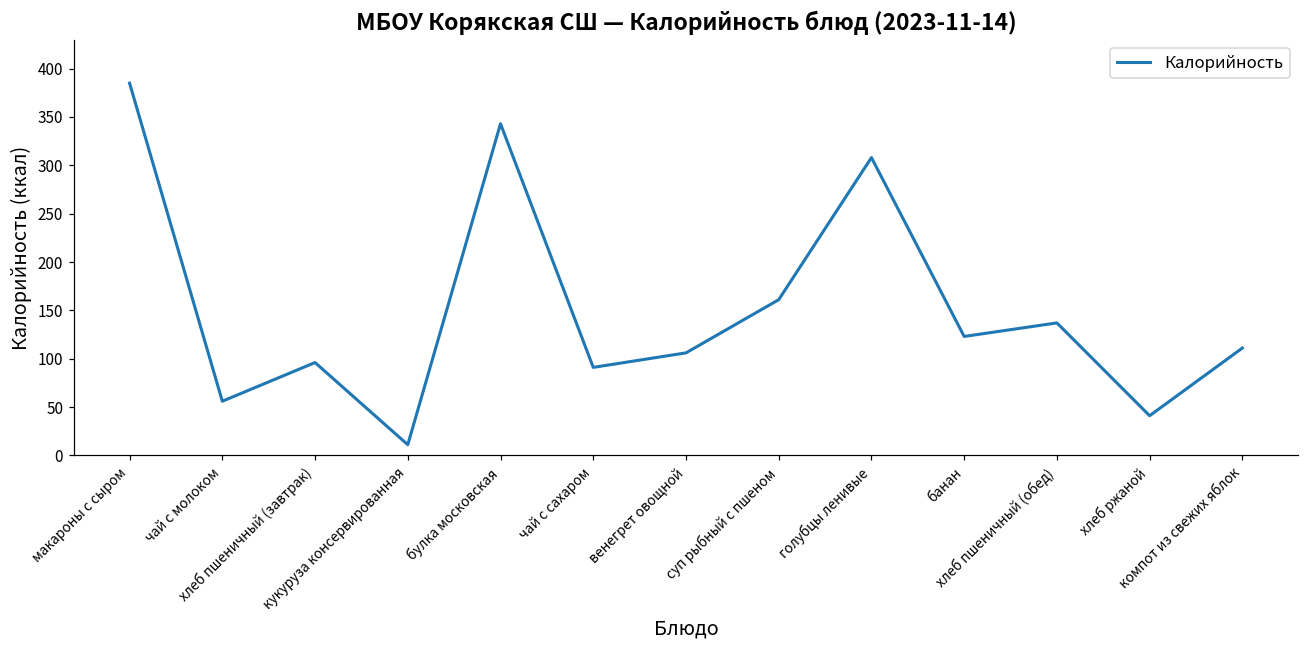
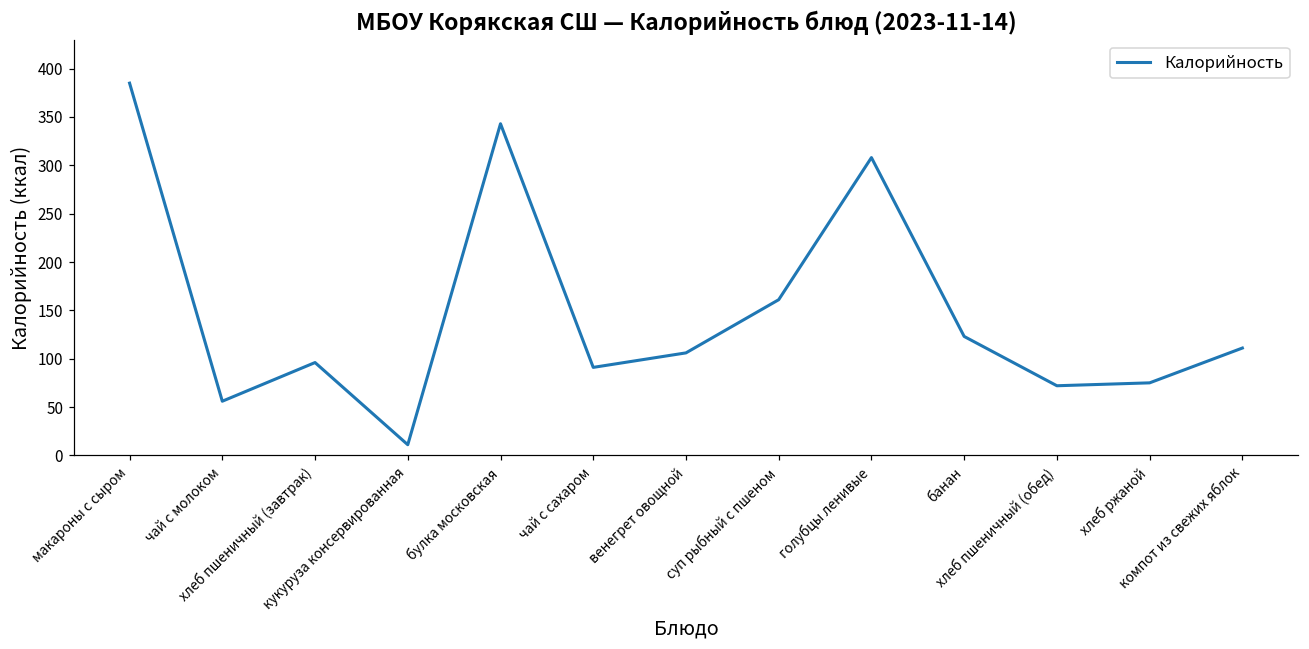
  {
    "макароны с сыром": 390,
    "чай с молоком": 60,
    "хлеб пшеничный (завтрак)": 100,
    "кукуруза консервированная": 10,
    "булка московская": 340,
    "чай с сахаром": 90,
    "венегрет овощной": 110,
    "суп рыбный с пшеном": 160,
    "голубцы ленивые": 310,
    "банан": 120,
-   "хлеб пшеничный (обед)": 140,
-   "хлеб ржаной": 40,
+   "хлеб пшеничный (обед)": 70,
+   "хлеб ржаной": 80,
    "компот из свежих яблок": 110
  }
